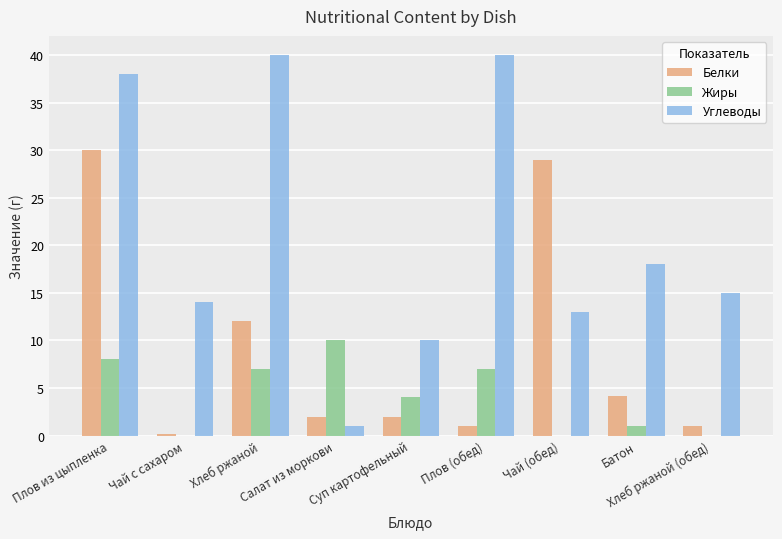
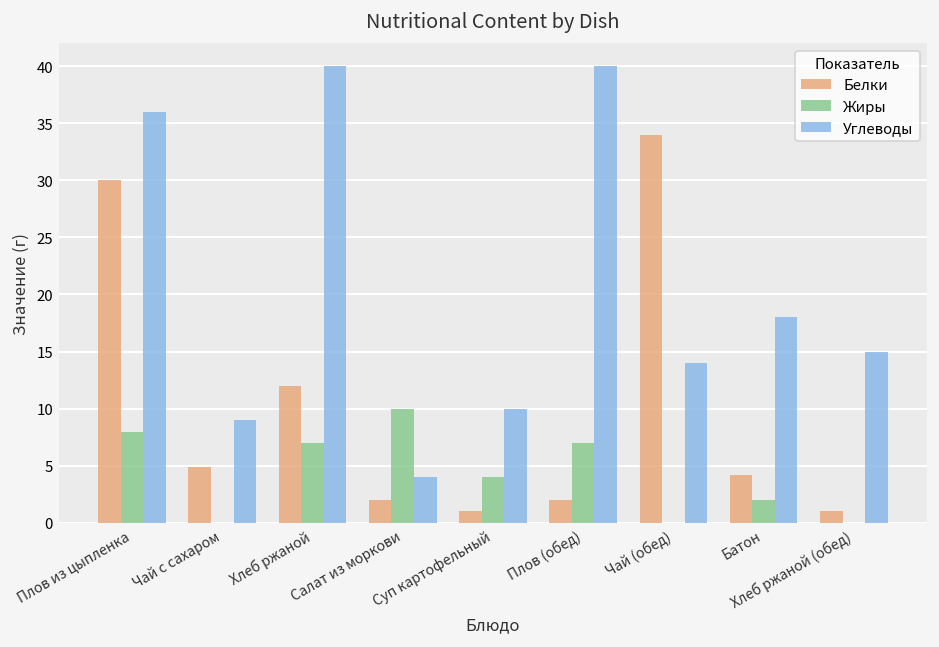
  {
    "Белки": {
      "Плов из цыпленка": 30,
-     "Чай с сахаром": 0,
+     "Чай с сахаром": 5,
      "Хлеб ржаной": 12,
      "Салат из моркови": 2,
-     "Суп картофельный": 2,
-     "Плов (обед)": 1,
-     "Чай (обед)": 29,
+     "Суп картофельный": 1,
+     "Плов (обед)": 2,
+     "Чай (обед)": 34,
      "Батон": 4,
      "Хлеб ржаной (обед)": 1
    },
    "Жиры": {
      "Плов из цыпленка": 8,
      "Чай с сахаром": 0,
      "Хлеб ржаной": 7,
      "Салат из моркови": 10,
      "Суп картофельный": 4,
      "Плов (обед)": 7,
      "Чай (обед)": 0,
-     "Батон": 1,
+     "Батон": 2,
      "Хлеб ржаной (обед)": 0
    },
    "Углеводы": {
-     "Плов из цыпленка": 38,
-     "Чай с сахаром": 14,
+     "Плов из цыпленка": 36,
+     "Чай с сахаром": 9,
      "Хлеб ржаной": 40,
-     "Салат из моркови": 1,
+     "Салат из моркови": 4,
      "Суп картофельный": 10,
      "Плов (обед)": 40,
-     "Чай (обед)": 13,
+     "Чай (обед)": 14,
      "Батон": 18,
      "Хлеб ржаной (обед)": 15
    }
  }
